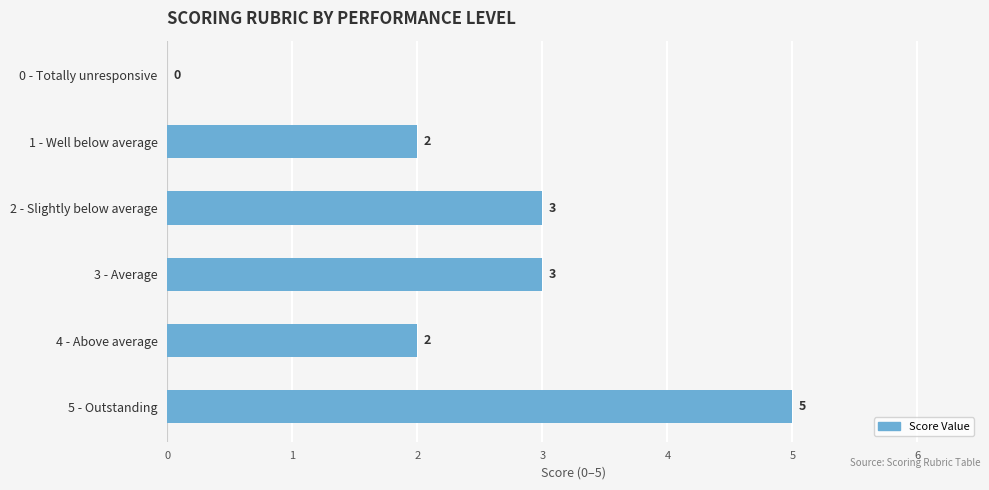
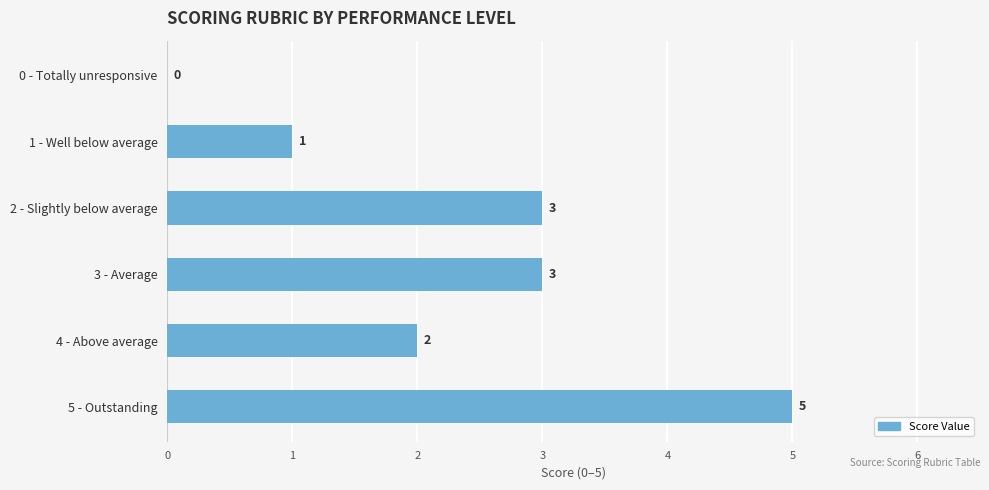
  {
    "0 - Totally unresponsive": 0,
-   "1 - Well below average": 2,
+   "1 - Well below average": 1,
    "2 - Slightly below average": 3,
    "3 - Average": 3,
    "4 - Above average": 2,
    "5 - Outstanding": 5
  }
